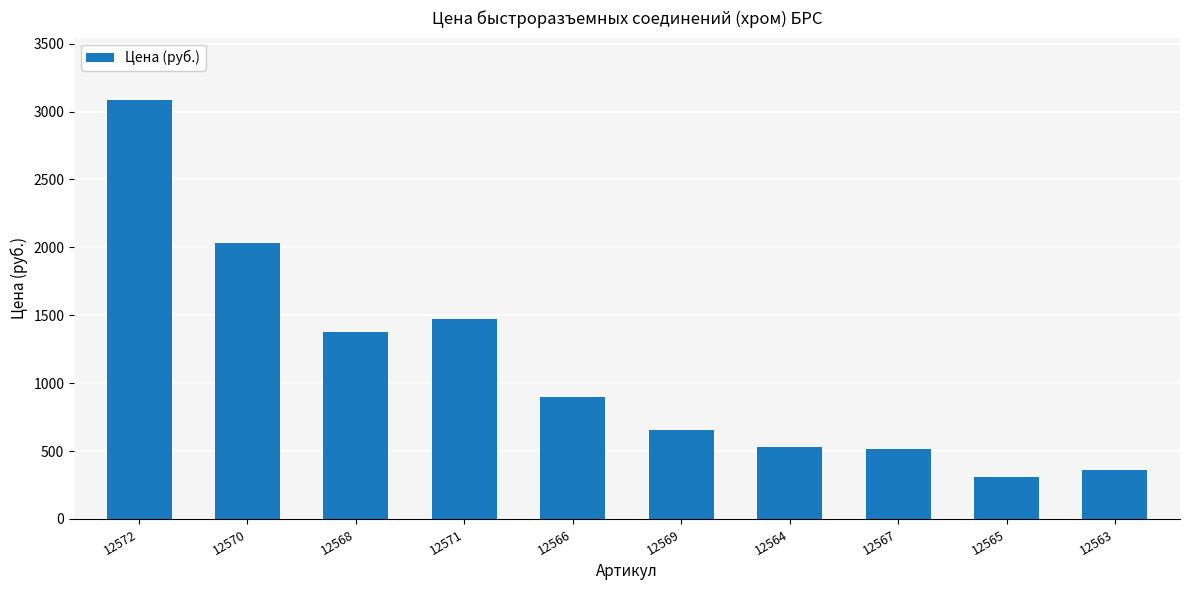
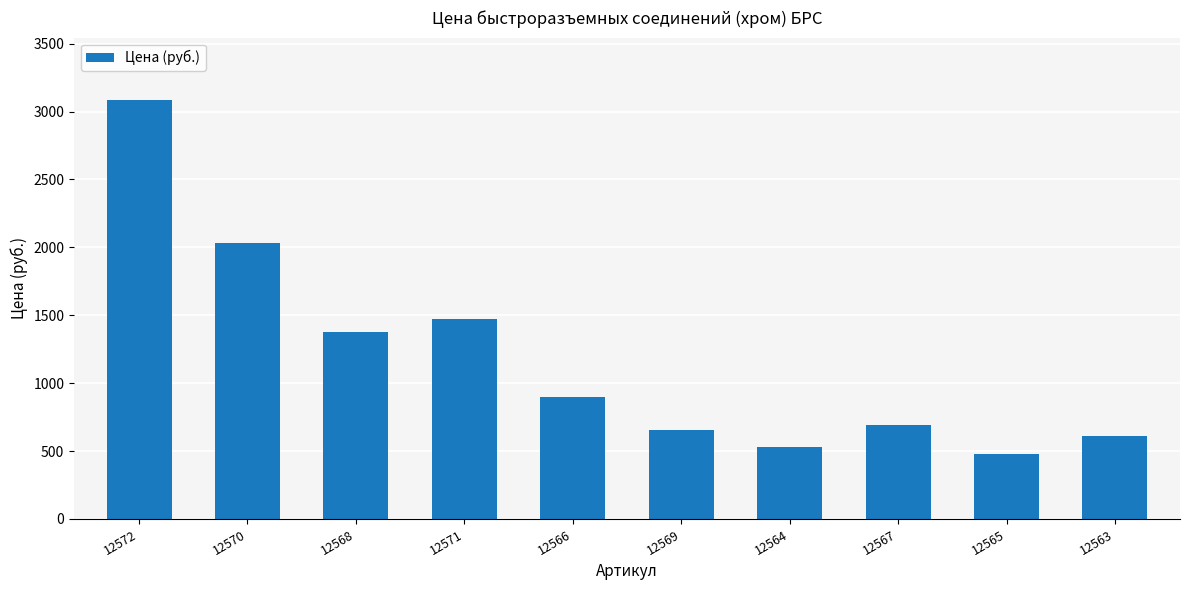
  {
    "12572": 3080,
    "12570": 2030,
    "12568": 1380,
    "12571": 1470,
    "12566": 900,
    "12569": 650,
    "12564": 530,
-   "12567": 520,
-   "12565": 310,
-   "12563": 360
+   "12567": 690,
+   "12565": 480,
+   "12563": 610
  }
